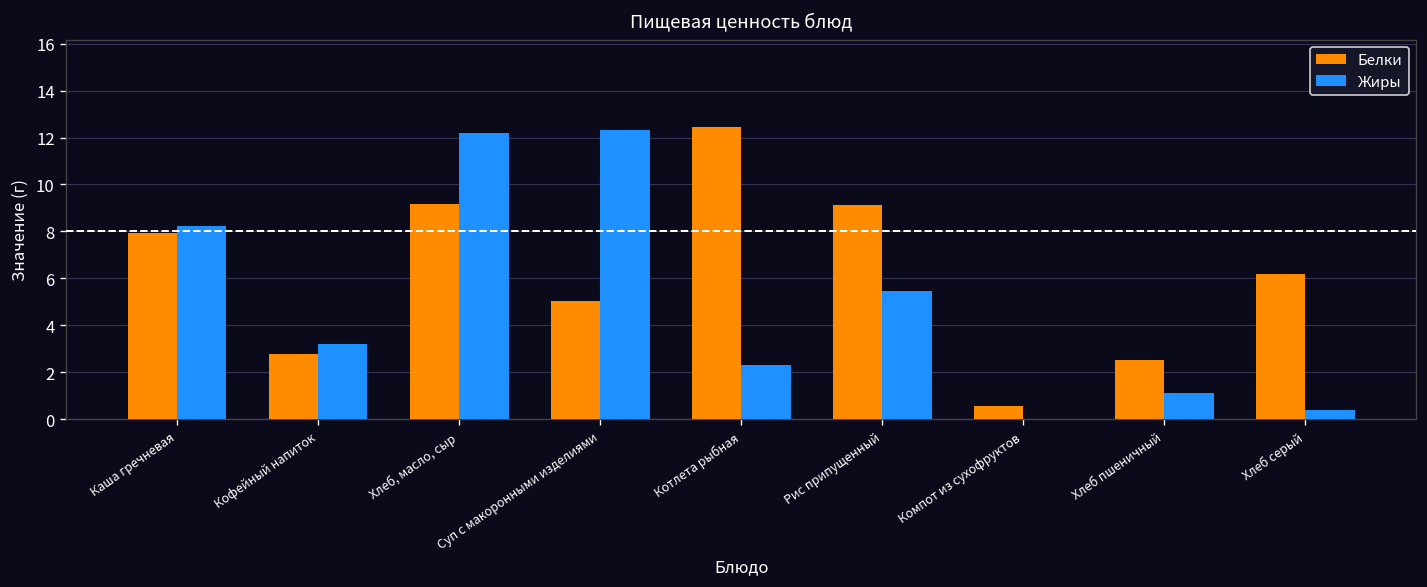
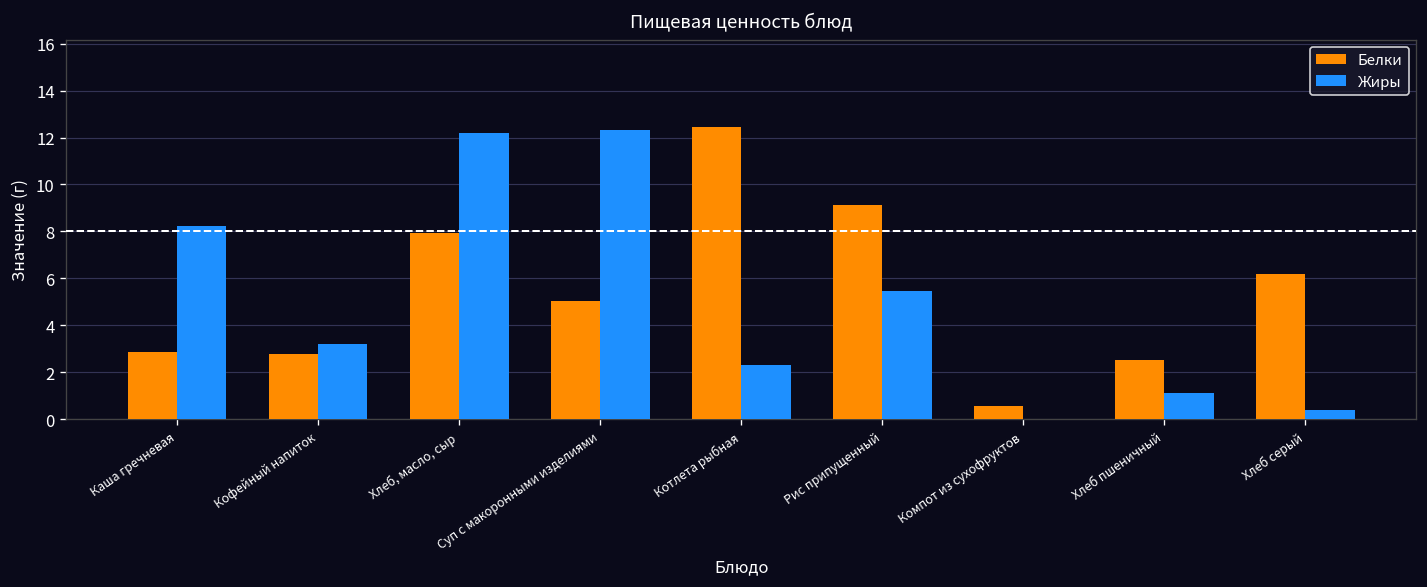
  {
    "Белки": {
-     "Каша гречневая": 7.9,
+     "Каша гречневая": 2.9,
      "Кофейный напиток": 2.8,
-     "Хлеб, масло, сыр": 9.2,
+     "Хлеб, масло, сыр": 7.9,
      "Суп с макоронными изделиями": 5.0,
      "Котлета рыбная": 12.4,
      "Рис припущенный": 9.1,
      "Компот из сухофруктов": 0.6,
      "Хлеб пшеничный": 2.5,
      "Хлеб серый": 6.2
    },
    "Жиры": {
      "Каша гречневая": 8.2,
      "Кофейный напиток": 3.2,
      "Хлеб, масло, сыр": 12.2,
      "Суп с макоронными изделиями": 12.3,
      "Котлета рыбная": 2.3,
      "Рис припущенный": 5.4,
      "Компот из сухофруктов": 0.0,
      "Хлеб пшеничный": 1.1,
      "Хлеб серый": 0.4
    }
  }
